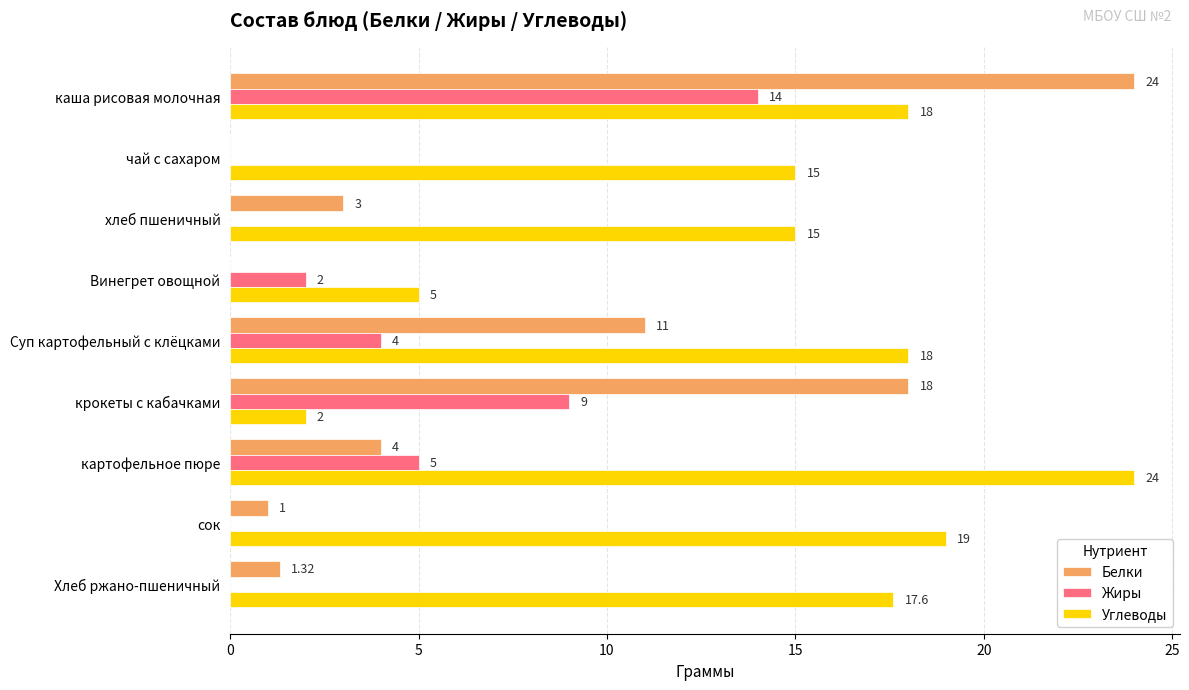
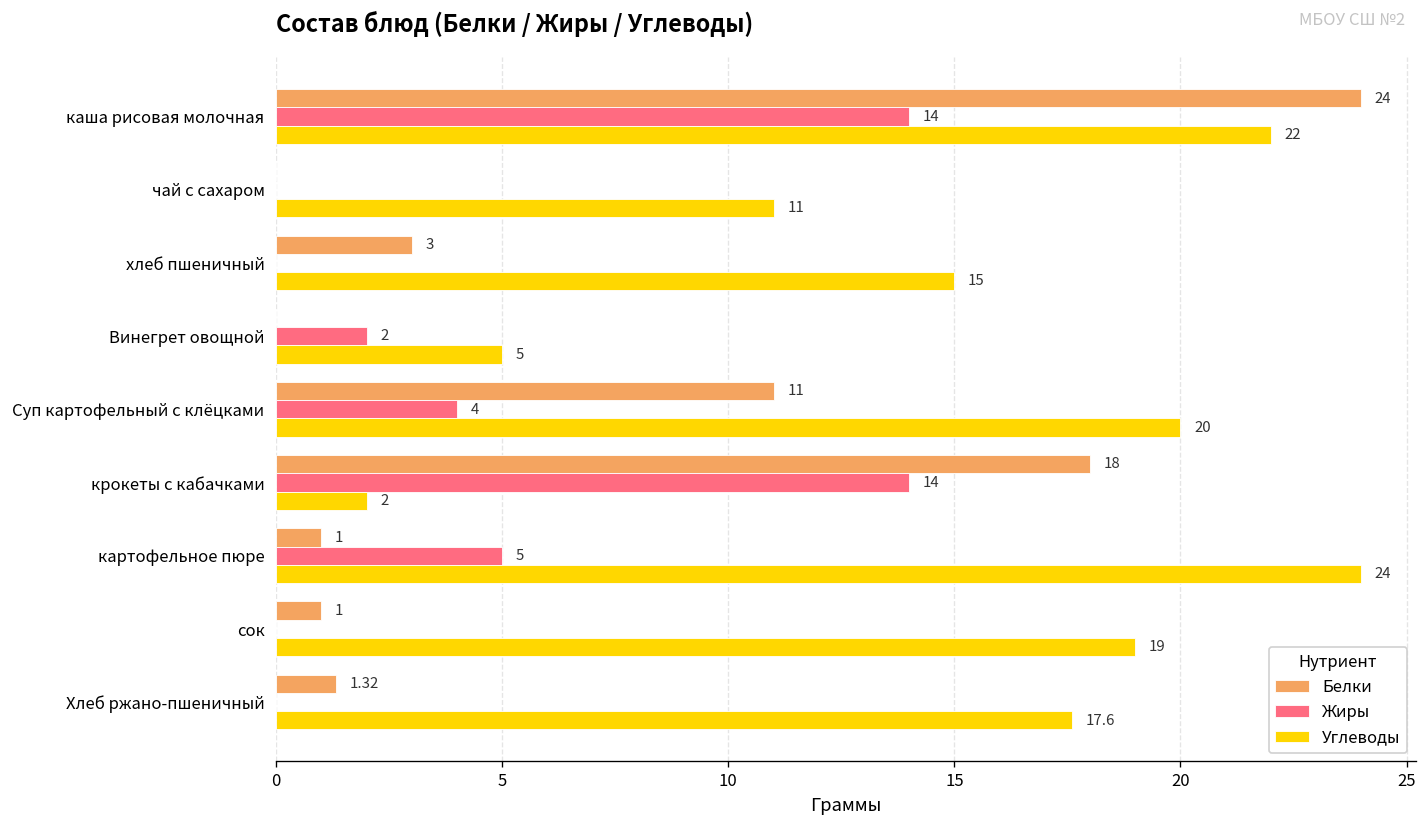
  {
    "Белки": {
      "каша рисовая молочная": 24,
      "хлеб пшеничный": 3,
      "Суп картофельный с клёцками": 11,
      "крокеты с кабачками": 18,
-     "картофельное пюре": 4,
+     "картофельное пюре": 1,
      "сок": 1,
      "Хлеб ржано-пшеничный": 1.32
    },
    "Жиры": {
      "каша рисовая молочная": 14,
      "Винегрет овощной": 2,
      "Суп картофельный с клёцками": 4,
-     "крокеты с кабачками": 9,
+     "крокеты с кабачками": 14,
      "картофельное пюре": 5
    },
    "Углеводы": {
-     "каша рисовая молочная": 18,
-     "чай с сахаром": 15,
+     "каша рисовая молочная": 22,
+     "чай с сахаром": 11,
      "хлеб пшеничный": 15,
      "Винегрет овощной": 5,
-     "Суп картофельный с клёцками": 18,
+     "Суп картофельный с клёцками": 20,
      "крокеты с кабачками": 2,
      "картофельное пюре": 24,
      "сок": 19,
      "Хлеб ржано-пшеничный": 17.6
    }
  }
